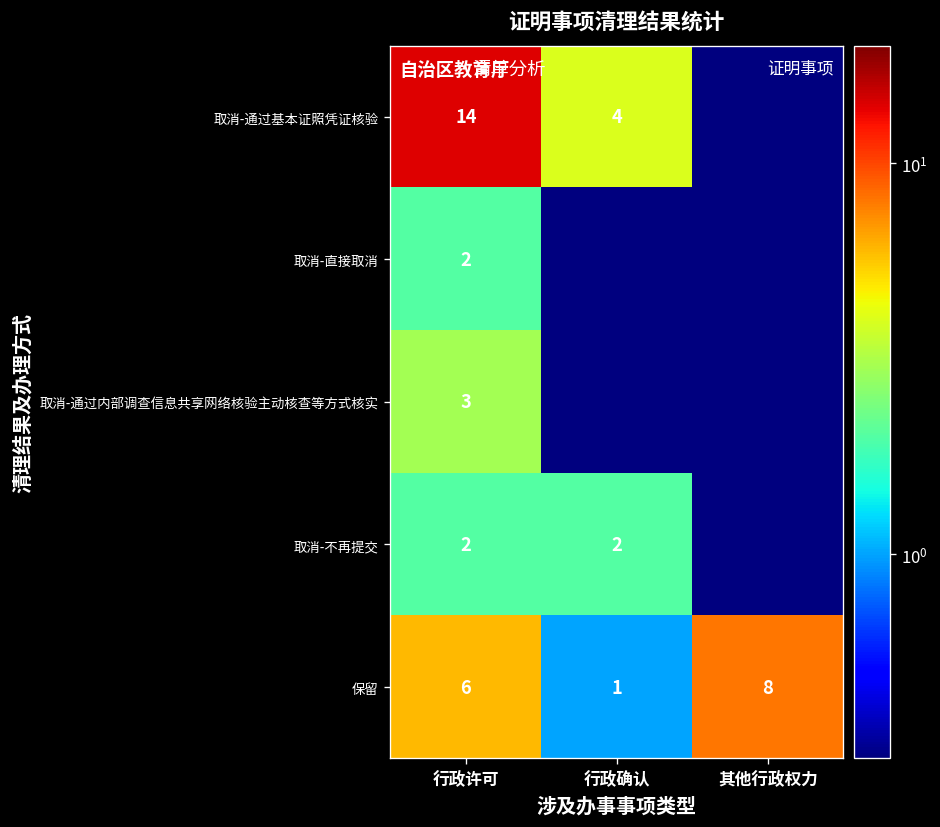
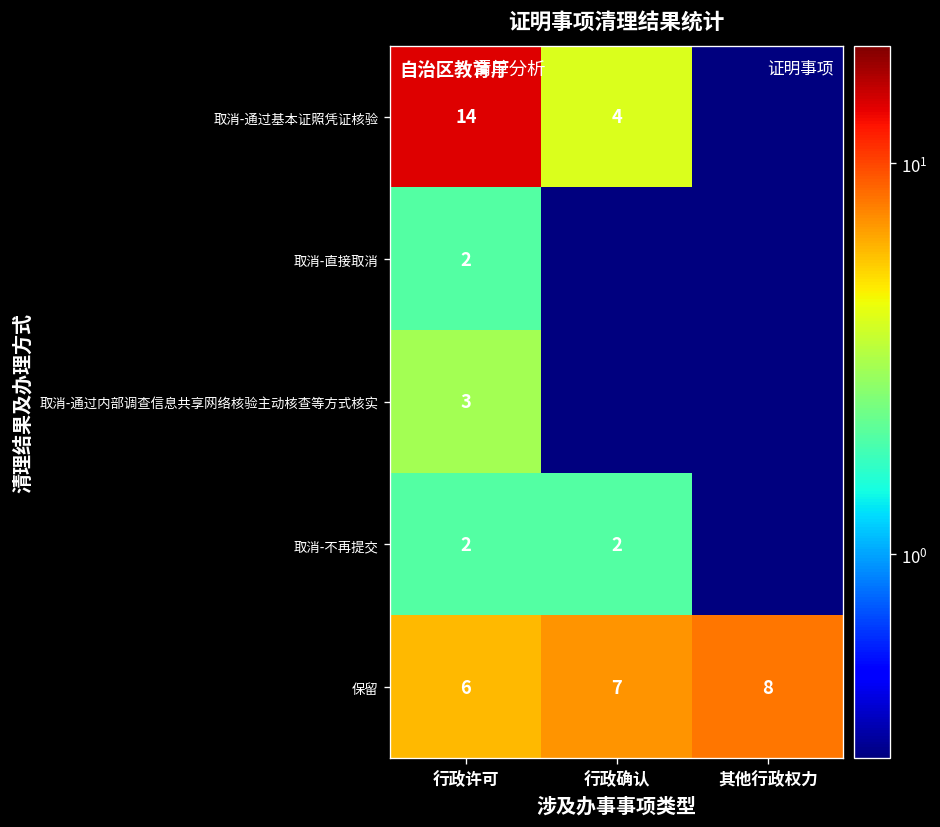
  {
    "取消-通过基本证照凭证核验": {
      "行政许可": 14,
      "行政确认": 4
    },
    "取消-直接取消": {
      "行政许可": 2
    },
    "取消-通过内部调查信息共享网络核验主动核查等方式核实": {
      "行政许可": 3
    },
    "取消-不再提交": {
      "行政许可": 2,
      "行政确认": 2
    },
    "保留": {
      "行政许可": 6,
-     "行政确认": 1,
+     "行政确认": 7,
      "其他行政权力": 8
    }
  }
